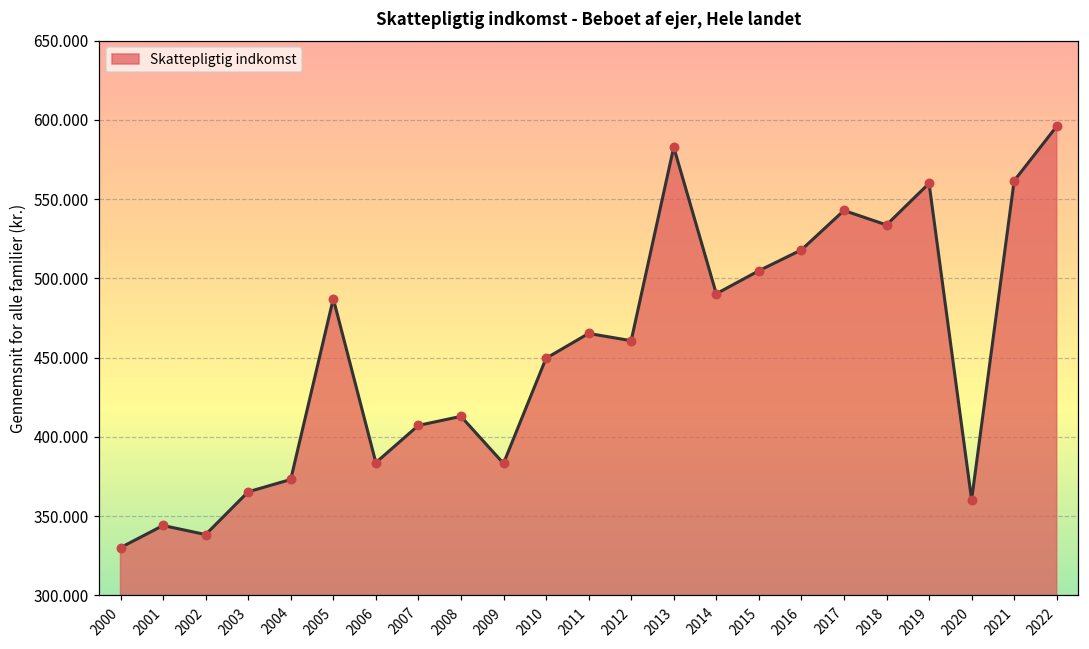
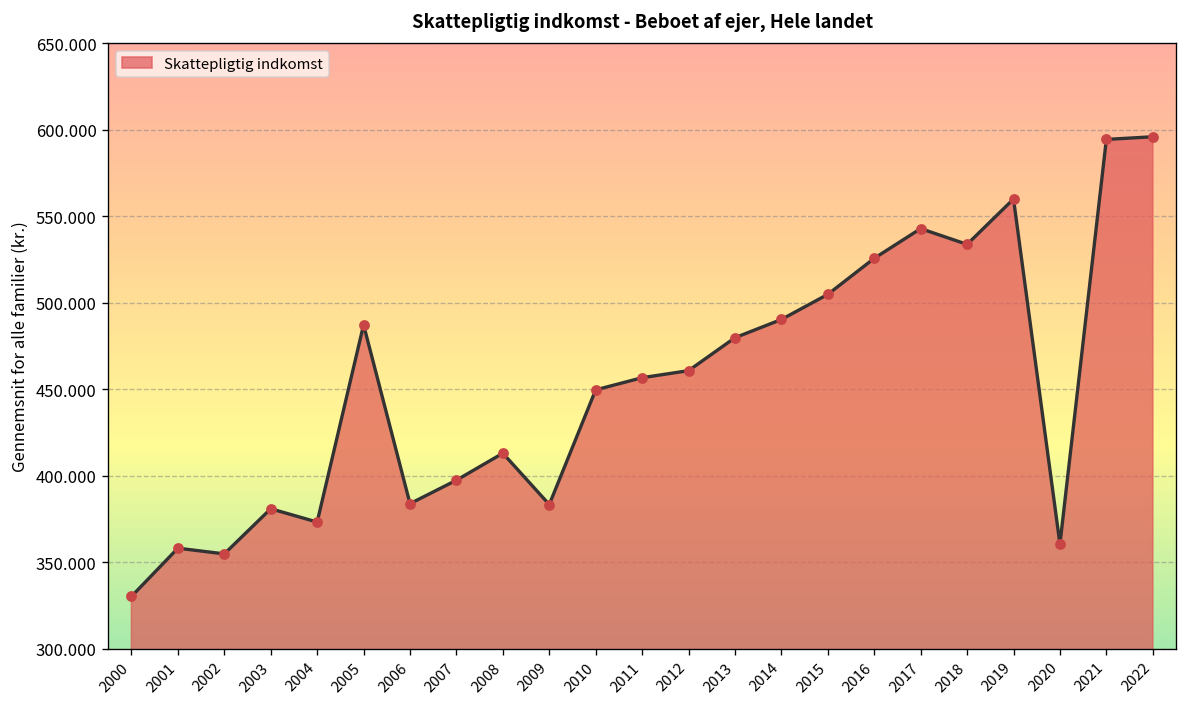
  {
    "2000": 330,
-   "2001": 344,
-   "2002": 338,
-   "2003": 365,
+   "2001": 358,
+   "2002": 355,
+   "2003": 381,
    "2004": 373,
    "2005": 487,
    "2006": 384,
-   "2007": 407,
+   "2007": 397,
    "2008": 413,
    "2009": 383,
    "2010": 450,
-   "2011": 465,
+   "2011": 457,
    "2012": 461,
-   "2013": 583,
+   "2013": 480,
    "2014": 490,
    "2015": 505,
-   "2016": 518,
+   "2016": 526,
    "2017": 543,
    "2018": 534,
    "2019": 560,
    "2020": 360,
-   "2021": 562,
+   "2021": 594,
    "2022": 596
  }
